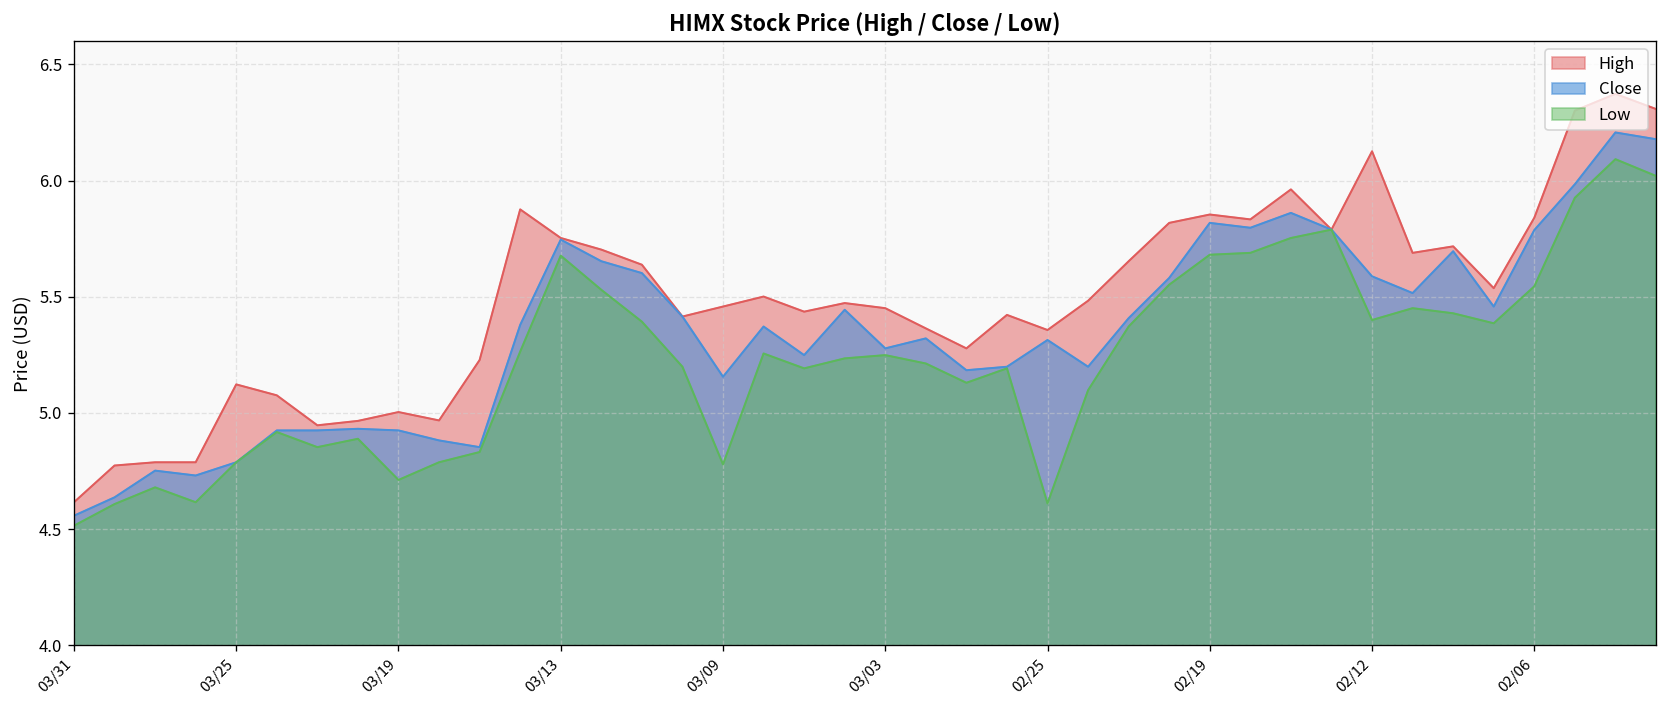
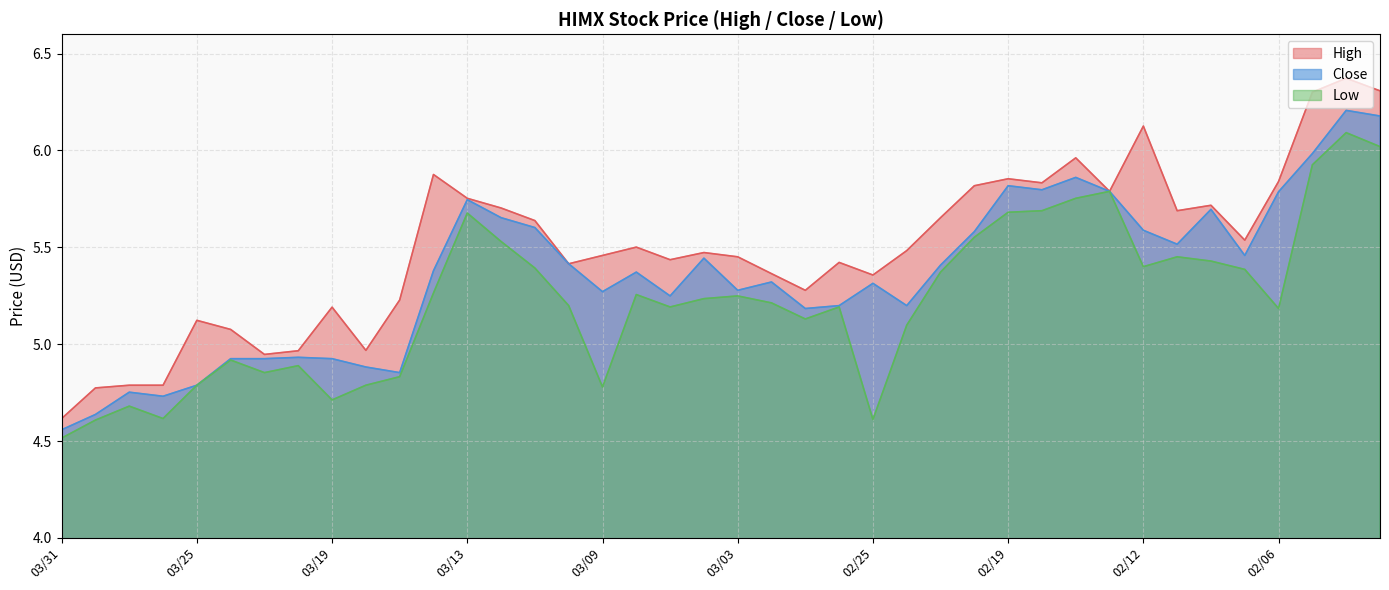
  {
    "High": {
      "03/31": 4.62,
      "03/25": 5.12,
-     "03/19": 5.00,
+     "03/19": 5.19,
      "03/09": 5.46,
      "03/03": 5.45,
      "02/25": 5.36,
      "02/19": 5.85,
      "02/12": 6.13,
      "02/06": 5.84
    },
    "Close": {
      "03/31": 4.56,
      "03/19": 4.93,
-     "03/09": 5.16,
+     "03/09": 5.27,
      "03/03": 5.28,
      "02/25": 5.31,
      "02/19": 5.82,
      "02/12": 5.59,
      "02/06": 5.79
    },
    "Low": {
      "03/31": 4.52,
      "03/19": 4.71,
      "03/13": 5.68,
      "03/09": 4.78,
      "03/03": 5.25,
      "02/25": 4.61,
      "02/19": 5.68,
      "02/12": 5.40,
-     "02/06": 5.55
+     "02/06": 5.18
    }
  }
